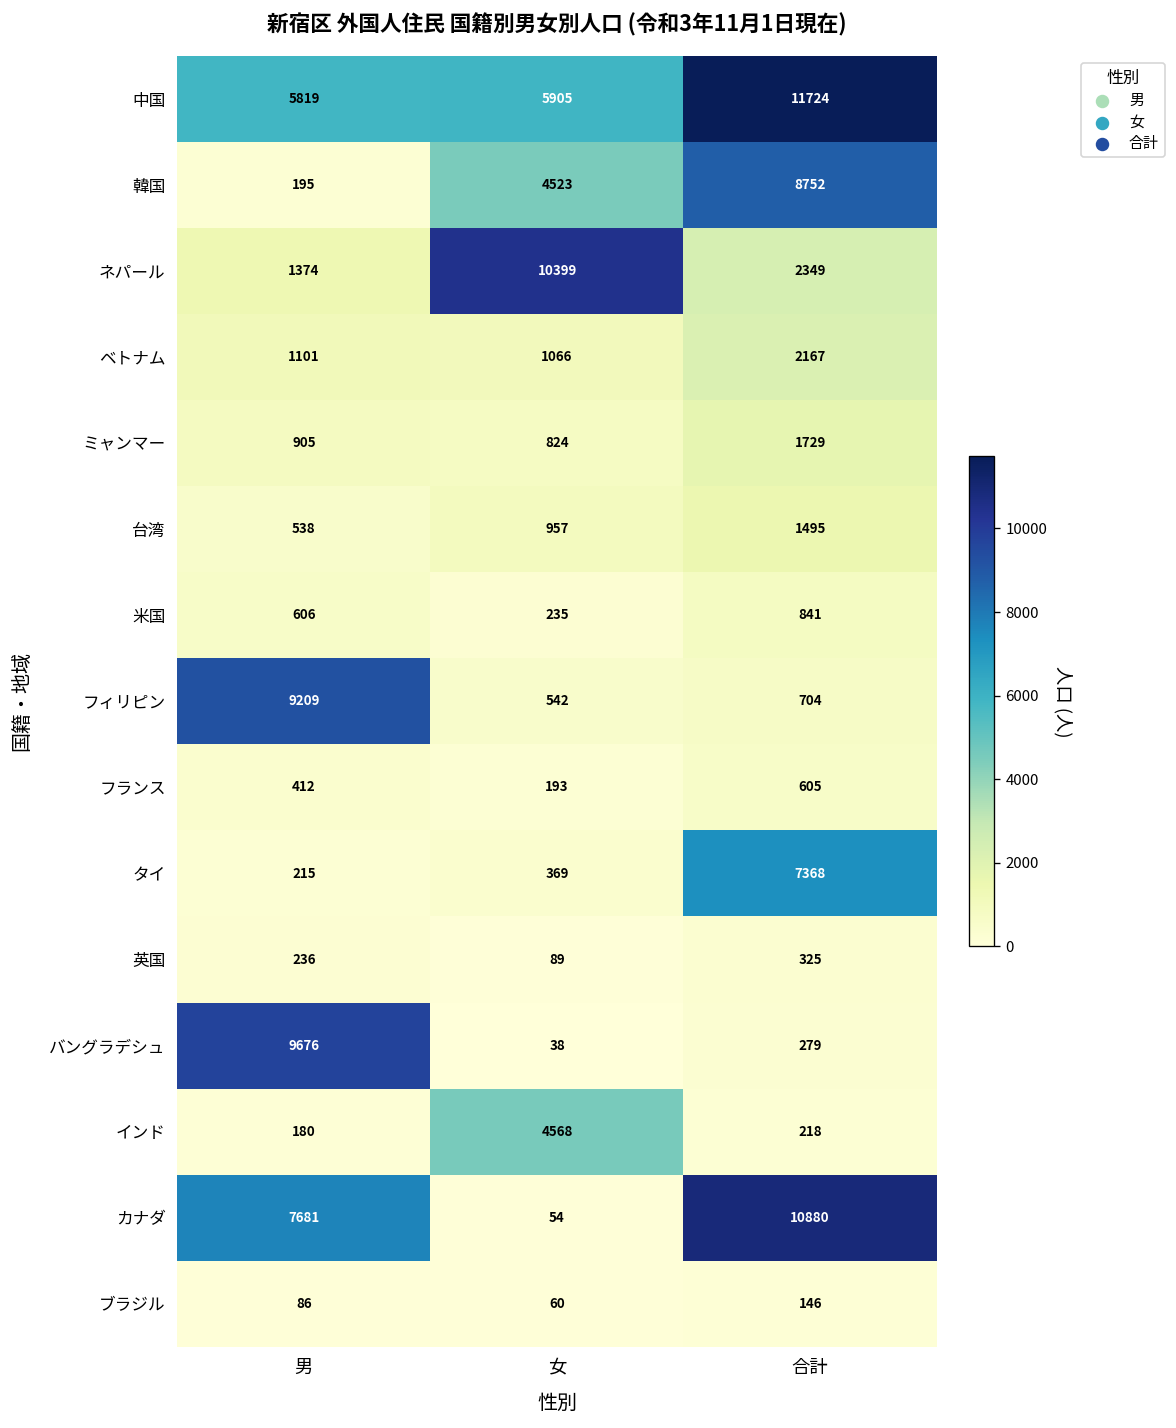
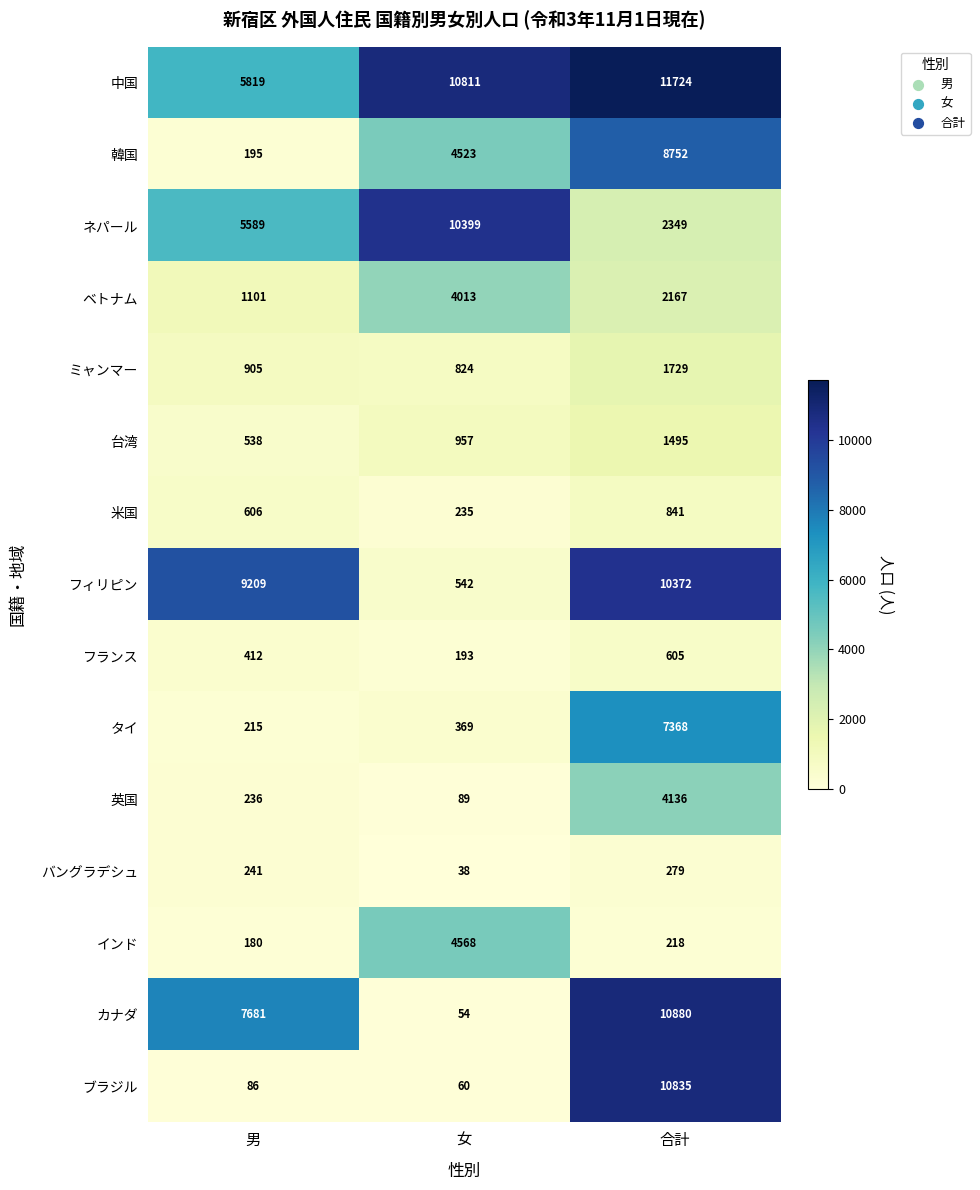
  {
    "中国": {
      "男": 5819,
-     "女": 5905,
+     "女": 10811,
      "合計": 11724
    },
    "韓国": {
      "男": 195,
      "女": 4523,
      "合計": 8752
    },
    "ネパール": {
-     "男": 1374,
+     "男": 5589,
      "女": 10399,
      "合計": 2349
    },
    "ベトナム": {
      "男": 1101,
-     "女": 1066,
+     "女": 4013,
      "合計": 2167
    },
    "ミャンマー": {
      "男": 905,
      "女": 824,
      "合計": 1729
    },
    "台湾": {
      "男": 538,
      "女": 957,
      "合計": 1495
    },
    "米国": {
      "男": 606,
      "女": 235,
      "合計": 841
    },
    "フィリピン": {
      "男": 9209,
      "女": 542,
-     "合計": 704
+     "合計": 10372
    },
    "フランス": {
      "男": 412,
      "女": 193,
      "合計": 605
    },
    "タイ": {
      "男": 215,
      "女": 369,
      "合計": 7368
    },
    "英国": {
      "男": 236,
      "女": 89,
-     "合計": 325
+     "合計": 4136
    },
    "バングラデシュ": {
-     "男": 9676,
+     "男": 241,
      "女": 38,
      "合計": 279
    },
    "インド": {
      "男": 180,
      "女": 4568,
      "合計": 218
    },
    "カナダ": {
      "男": 7681,
      "女": 54,
      "合計": 10880
    },
    "ブラジル": {
      "男": 86,
      "女": 60,
-     "合計": 146
+     "合計": 10835
    }
  }
